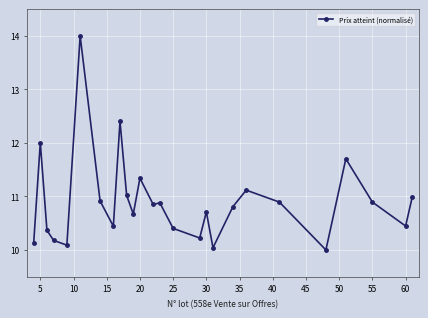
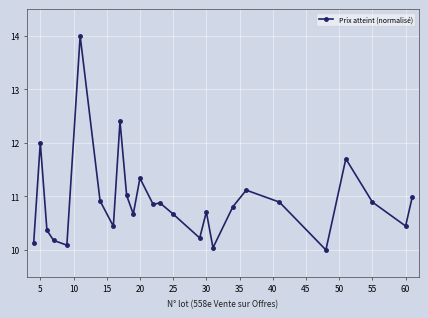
  {
    "5": 12.0,
    "20": 11.3,
-   "25": 10.4,
+   "25": 10.7,
    "30": 10.7,
    "55": 10.9,
    "60": 10.4
  }
